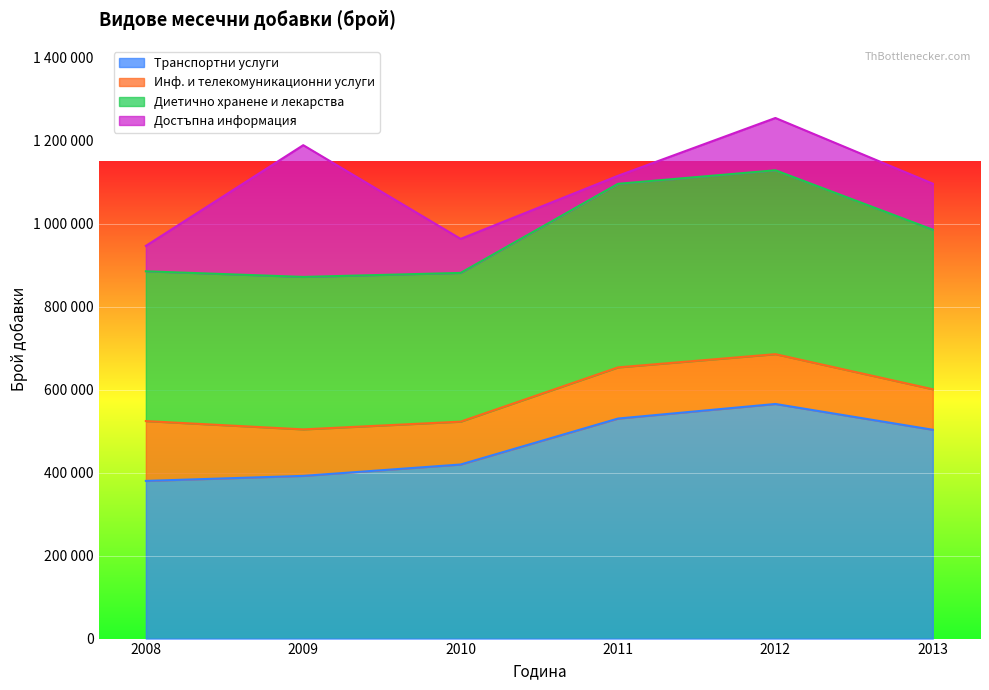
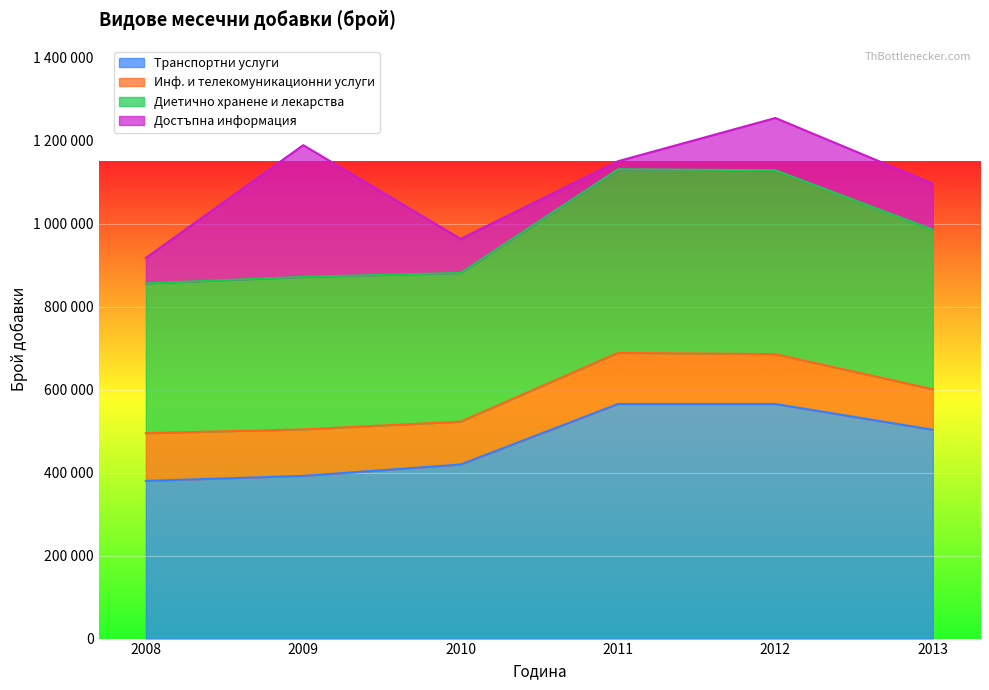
  {
    "Транспортни услуги": {
      "2008": 380000,
      "2009": 390000,
      "2010": 420000,
-     "2011": 530000,
+     "2011": 570000,
      "2012": 570000,
      "2013": 500000
    },
    "Инф. и телекомуникационни услуги": {
-     "2008": 140000,
+     "2008": 120000,
      "2009": 110000,
      "2010": 100000,
      "2011": 120000,
      "2012": 120000,
      "2013": 100000
    },
    "Диетично хранене и лекарства": {
      "2008": 360000,
      "2009": 370000,
      "2010": 360000,
      "2011": 440000,
      "2012": 440000,
      "2013": 380000
    },
    "Достъпна информация": {
      "2008": 60000,
      "2009": 320000,
      "2010": 80000,
      "2011": 20000,
      "2012": 130000,
      "2013": 110000
    }
  }
